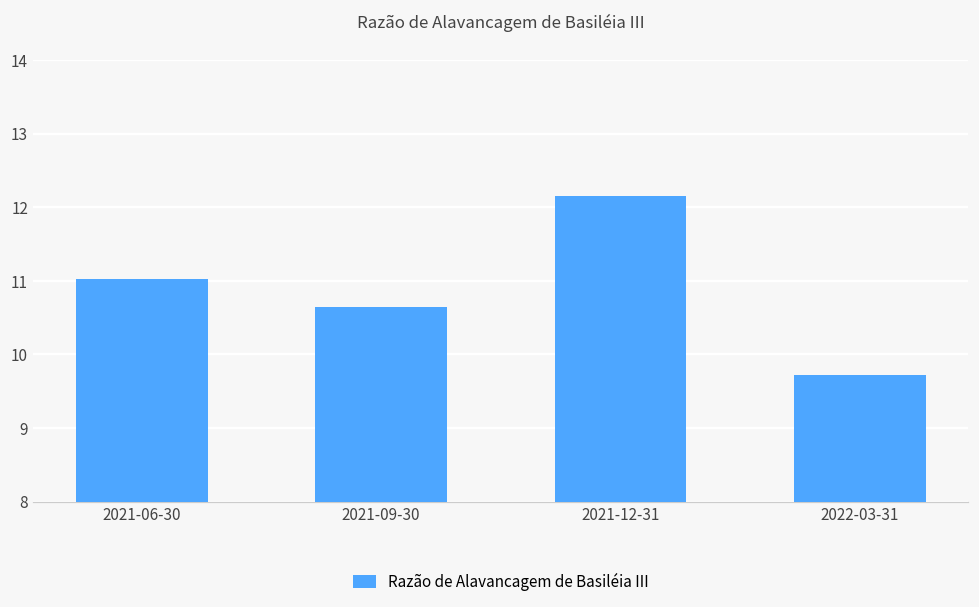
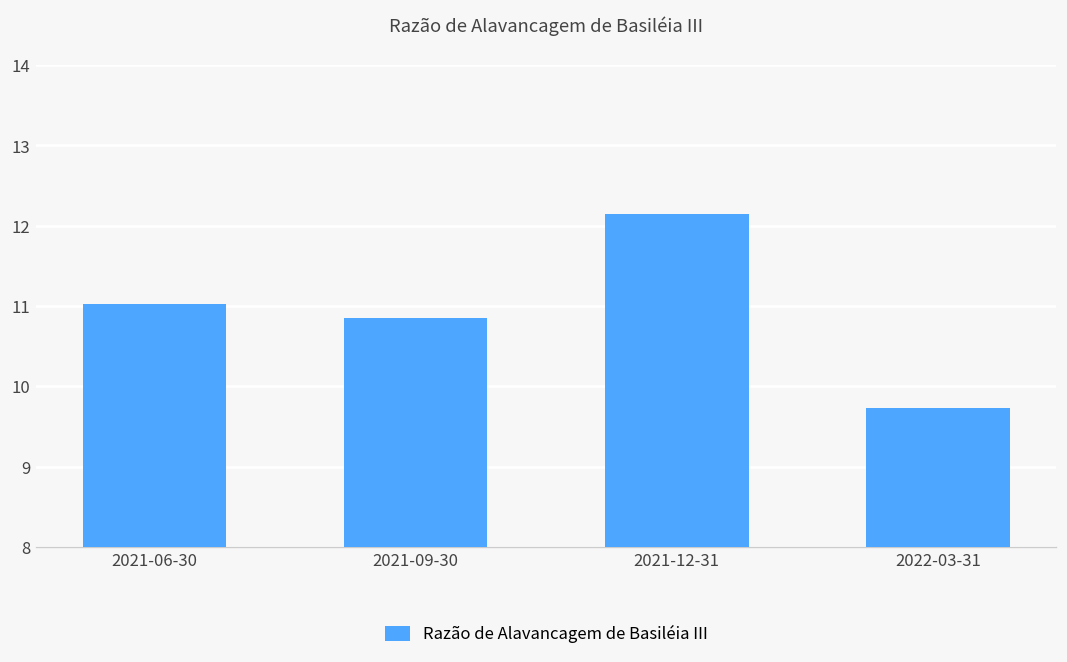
  {
    "2021-06-30": 11.0,
-   "2021-09-30": 10.6,
+   "2021-09-30": 10.9,
    "2021-12-31": 12.1,
    "2022-03-31": 9.7
  }
